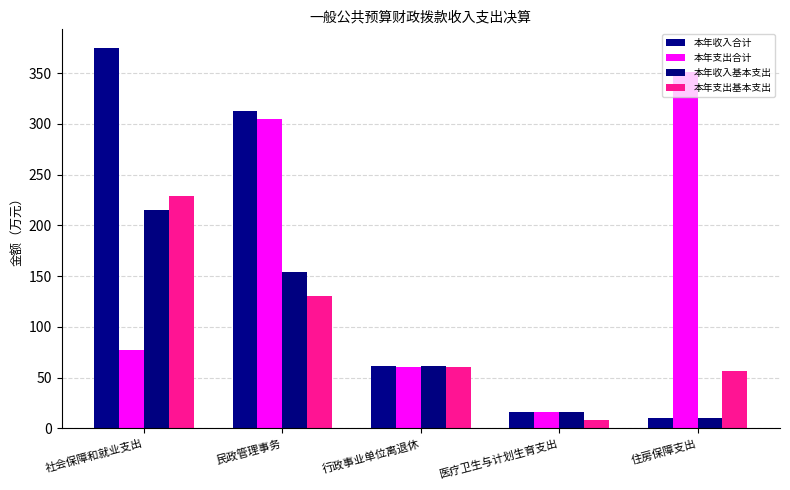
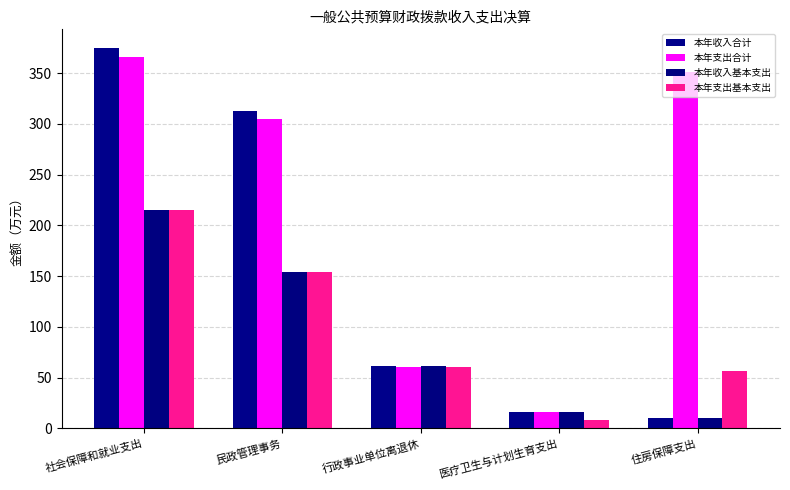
  {
    "本年支出合计": {
-     "社会保障和就业支出": 78,
+     "社会保障和就业支出": 366,
      "民政管理事务": 305,
      "行政事业单位离退休": 61,
      "医疗卫生与计划生育支出": 16
    },
    "本年支出基本支出": {
-     "社会保障和就业支出": 229,
-     "民政管理事务": 131,
+     "社会保障和就业支出": 215,
+     "民政管理事务": 154,
      "行政事业单位离退休": 61,
      "医疗卫生与计划生育支出": 8,
      "住房保障支出": 57
    }
  }
